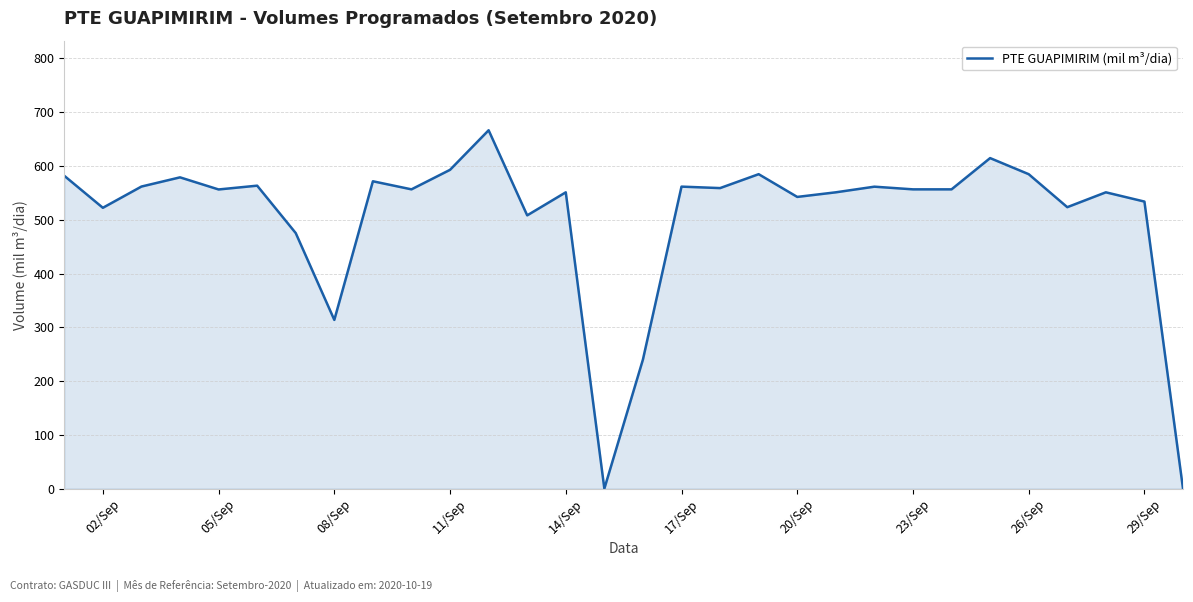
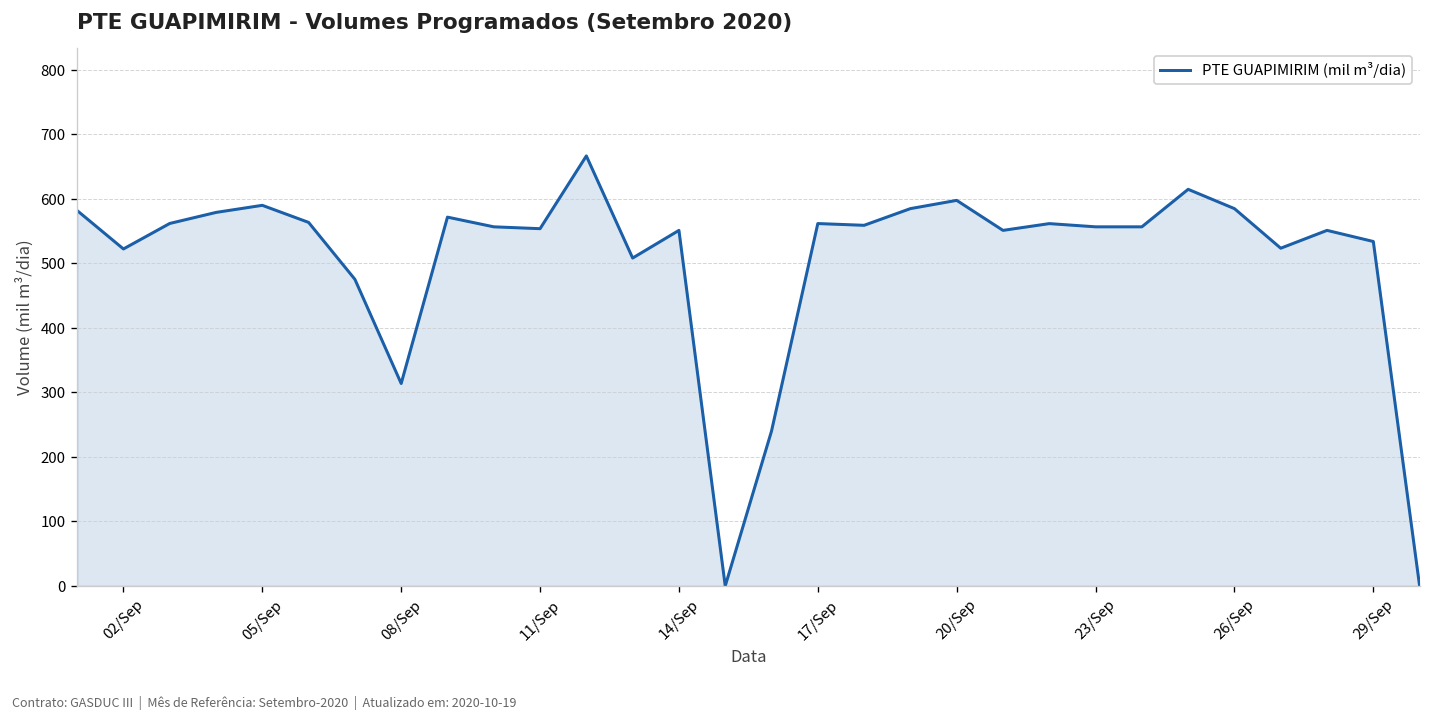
  {
    "02/Sep": 520,
-   "05/Sep": 560,
+   "05/Sep": 590,
    "08/Sep": 310,
-   "11/Sep": 590,
+   "11/Sep": 550,
    "14/Sep": 550,
    "17/Sep": 560,
-   "20/Sep": 540,
+   "20/Sep": 600,
    "23/Sep": 560,
    "26/Sep": 580,
    "29/Sep": 530
  }
